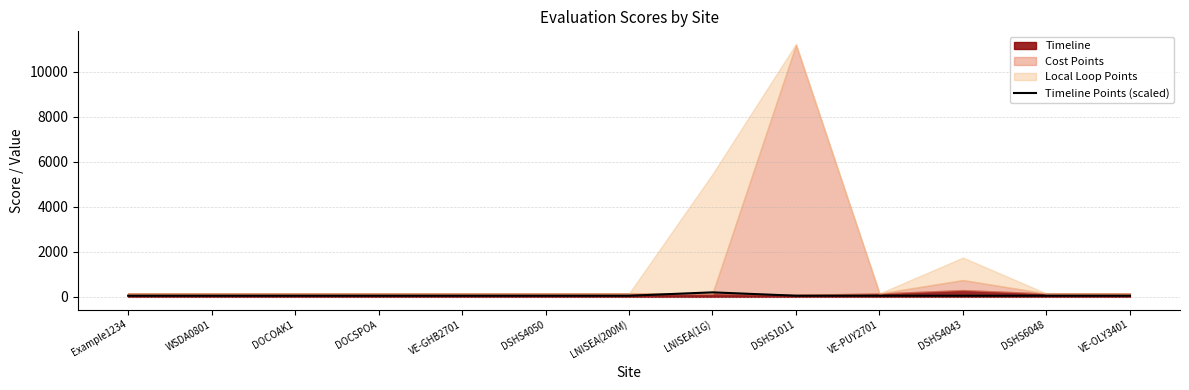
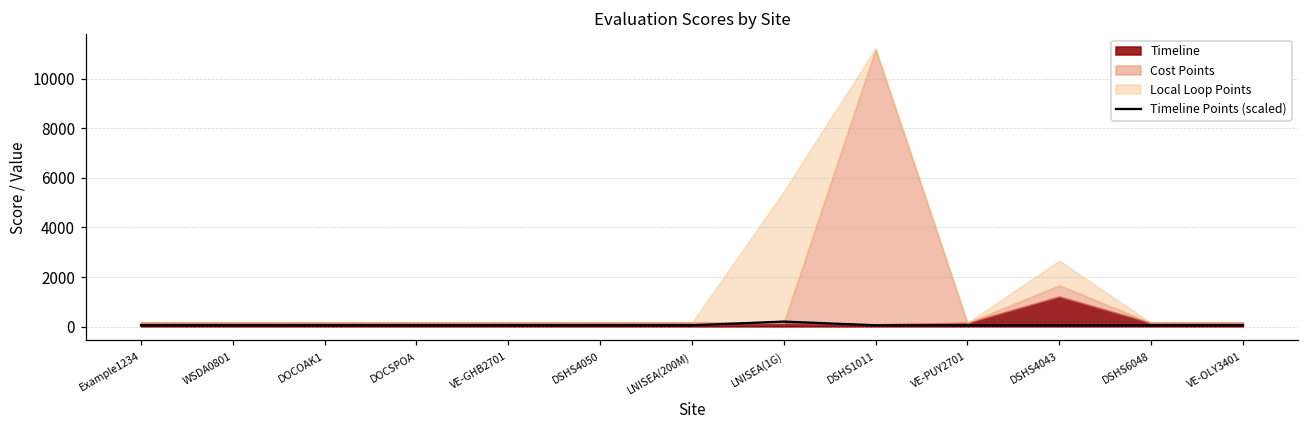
  {
    "Timeline": {
-     "DSHS4043": 300
+     "DSHS4043": 1200
    },
    "Timeline Points (scaled)": {
      "DSHS4043": 100
    },
    "Cost Points": {
      "DSHS4043": 400
    },
    "Local Loop Points": {
      "LNISEA(1G)": 5300,
      "DSHS4043": 1000
    }
  }
